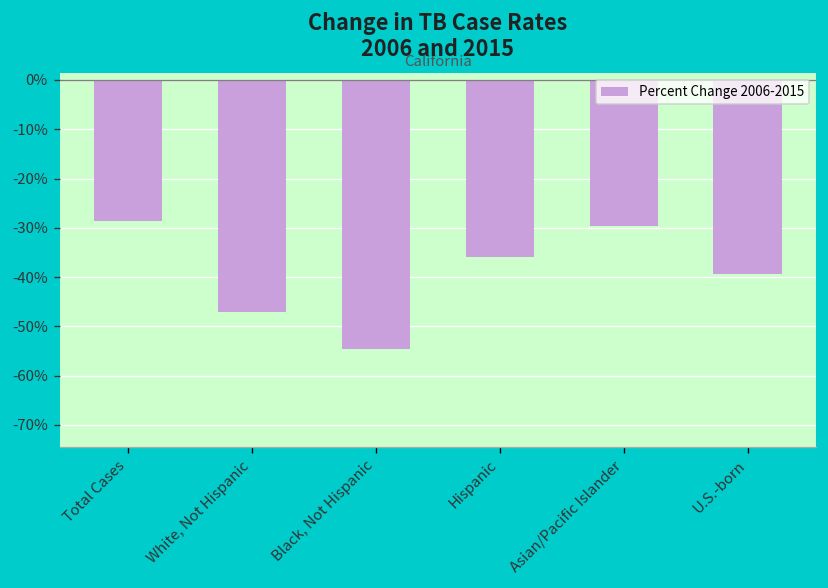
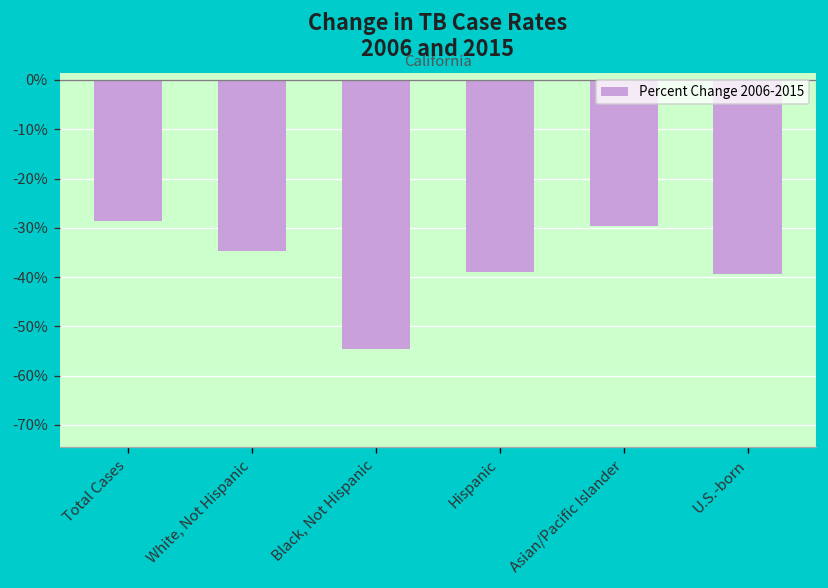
  {
    "Total Cases": "-29%",
-   "White, Not Hispanic": "-47%",
+   "White, Not Hispanic": "-35%",
    "Black, Not Hispanic": "-55%",
-   "Hispanic": "-36%",
+   "Hispanic": "-39%",
    "Asian/Pacific Islander": "-30%",
    "U.S.-born": "-39%"
  }
